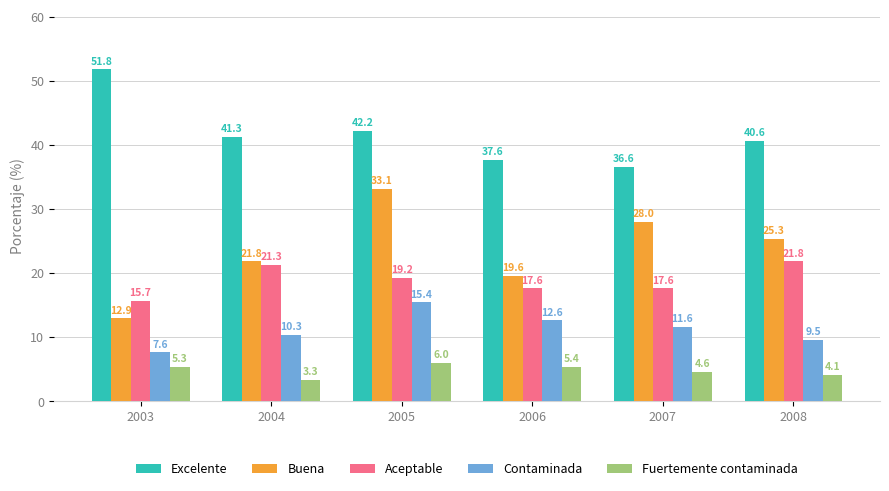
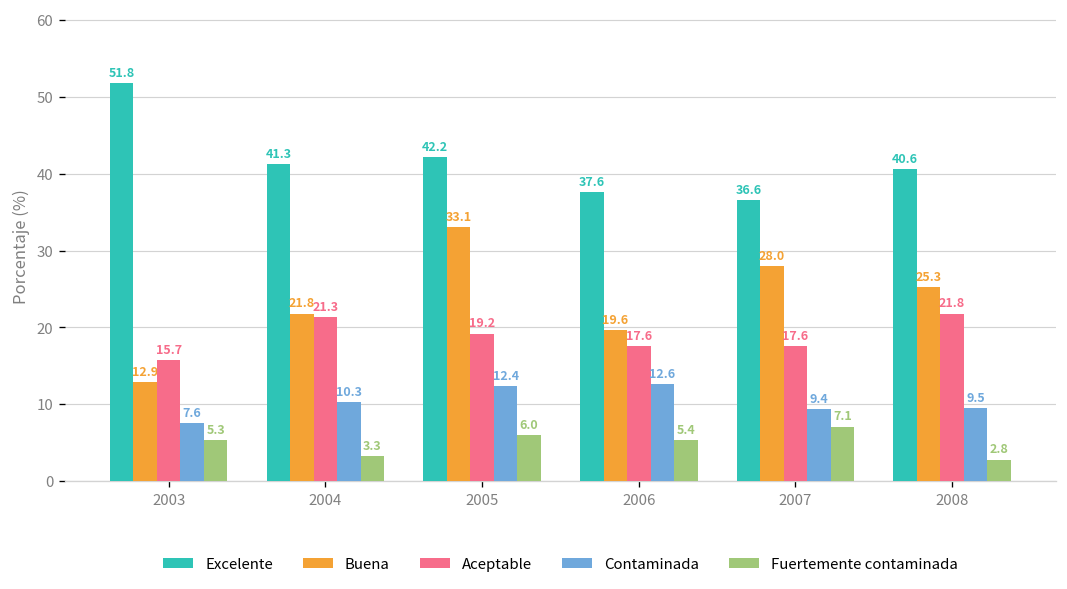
  {
    "Excelente": {
      "2003": 51.8,
      "2004": 41.3,
      "2005": 42.2,
      "2006": 37.6,
      "2007": 36.6,
      "2008": 40.6
    },
    "Buena": {
      "2003": 12.9,
      "2004": 21.8,
      "2005": 33.1,
      "2006": 19.6,
      "2007": 28.0,
      "2008": 25.3
    },
    "Aceptable": {
      "2003": 15.7,
      "2004": 21.3,
      "2005": 19.2,
      "2006": 17.6,
      "2007": 17.6,
      "2008": 21.8
    },
    "Contaminada": {
      "2003": 7.6,
      "2004": 10.3,
-     "2005": 15.4,
+     "2005": 12.4,
      "2006": 12.6,
-     "2007": 11.6,
+     "2007": 9.4,
      "2008": 9.5
    },
    "Fuertemente contaminada": {
      "2003": 5.3,
      "2004": 3.3,
      "2005": 6.0,
      "2006": 5.4,
-     "2007": 4.6,
-     "2008": 4.1
+     "2007": 7.1,
+     "2008": 2.8
    }
  }
